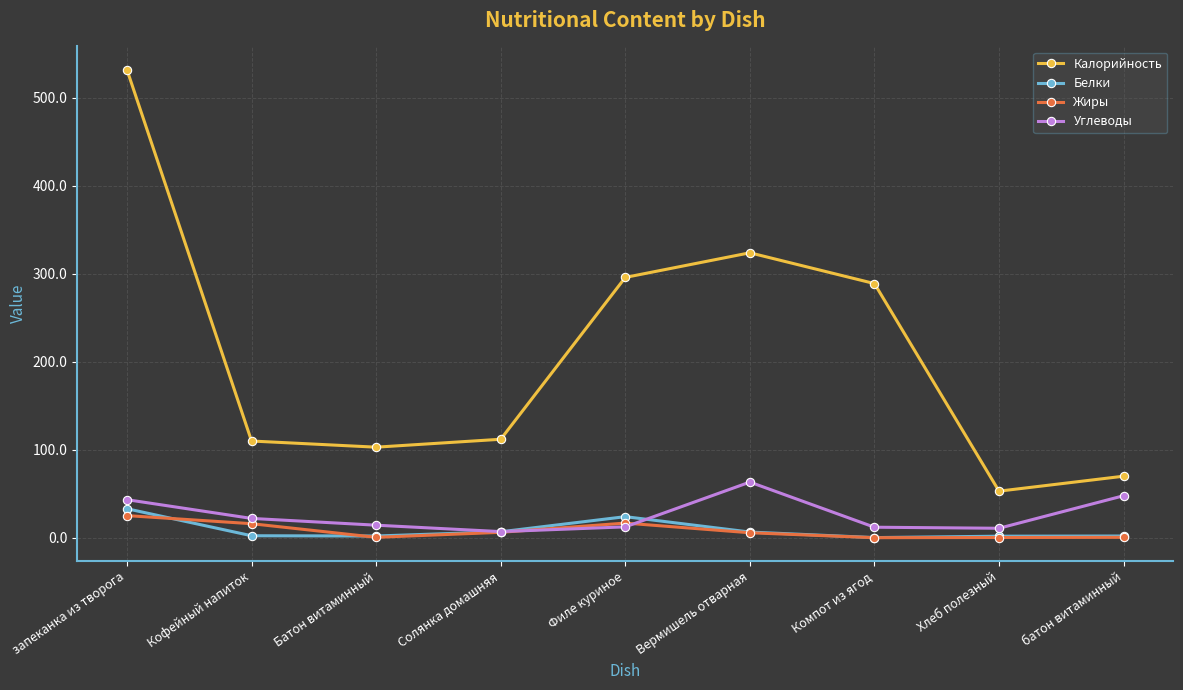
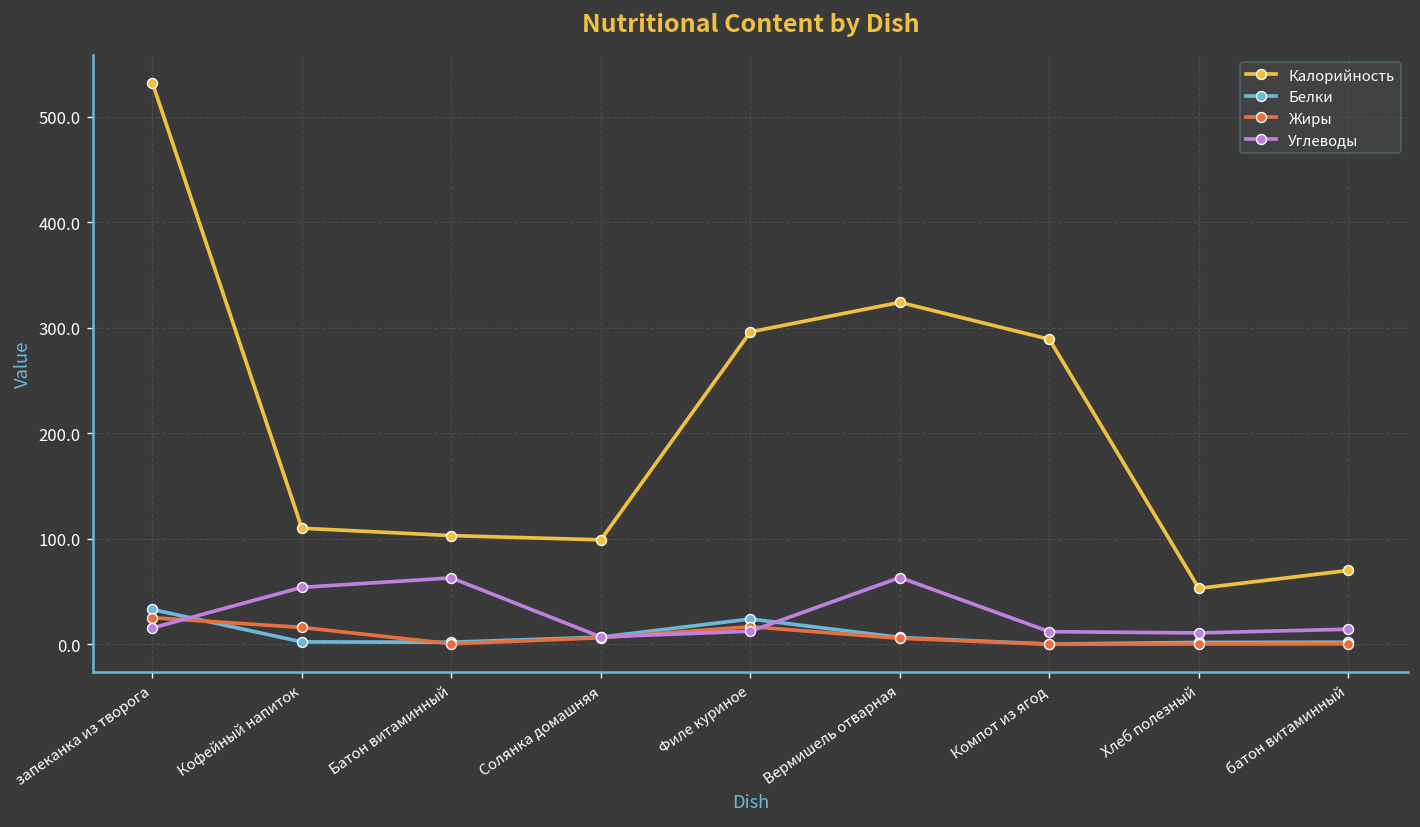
  {
    "Калорийность": {
      "запеканка из творога": 530,
      "Кофейный напиток": 110,
      "Батон витаминный": 100,
-     "Солянка домашняя": 110,
+     "Солянка домашняя": 100,
      "Филе куриное": 300,
      "Вермишель отварная": 320,
      "Компот из ягод": 290,
      "Хлеб полезный": 50,
      "батон витаминный": 70
    },
    "Белки": {
      "запеканка из творога": 30,
      "Кофейный напиток": 0,
      "Филе куриное": 20
    },
    "Жиры": {
      "запеканка из творога": 30,
      "Кофейный напиток": 20,
      "Филе куриное": 20
    },
    "Углеводы": {
-     "запеканка из творога": 40,
-     "Кофейный напиток": 20,
-     "Батон витаминный": 10,
+     "запеканка из творога": 20,
+     "Кофейный напиток": 50,
+     "Батон витаминный": 60,
      "Филе куриное": 10,
      "Вермишель отварная": 60,
      "Компот из ягод": 10,
      "Хлеб полезный": 10,
-     "батон витаминный": 50
+     "батон витаминный": 10
    }
  }
